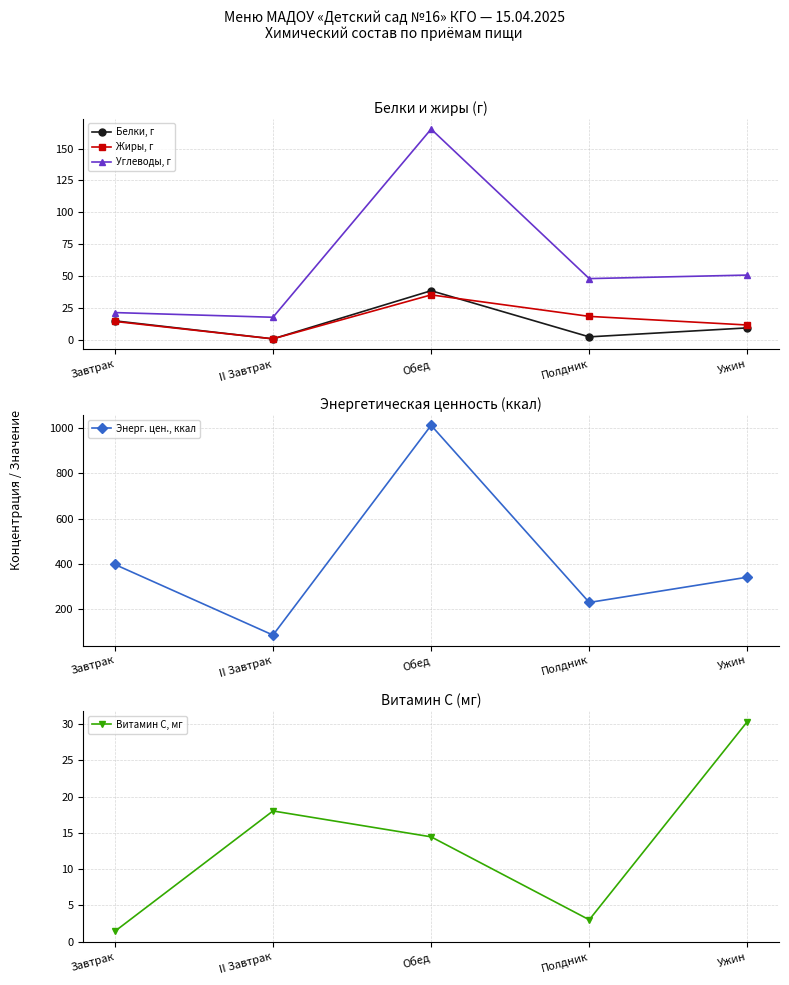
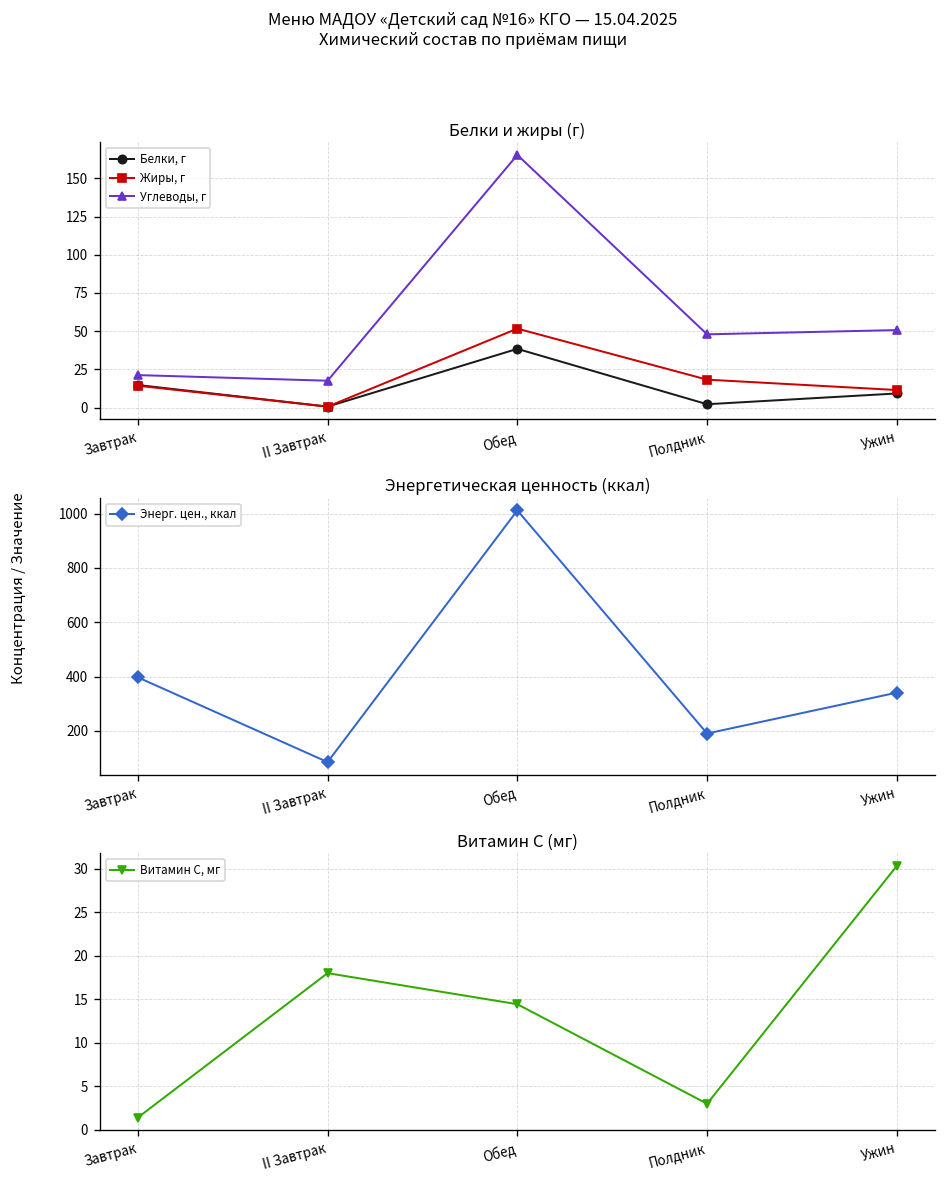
  {
    "Белки и жиры (г)": {
      "Белки, г": {
        "Обед": 38,
        "Полдник": 2,
        "Ужин": 9
      },
      "Жиры, г": {
-       "Обед": 35,
+       "Обед": 52,
        "Полдник": 18,
        "Ужин": 12
      },
      "Углеводы, г": {
        "Завтрак": 21,
        "II Завтрак": 18,
        "Обед": 165,
        "Полдник": 48,
        "Ужин": 51
      }
    },
    "Энергетическая ценность (ккал)": {
      "Завтрак": 400,
      "II Завтрак": 80,
      "Обед": 1010,
-     "Полдник": 230,
+     "Полдник": 190,
      "Ужин": 340
    },
    "Витамин С (мг)": {
      "Завтрак": 1,
      "II Завтрак": 18,
      "Обед": 14,
      "Полдник": 3,
      "Ужин": 30
    }
  }
